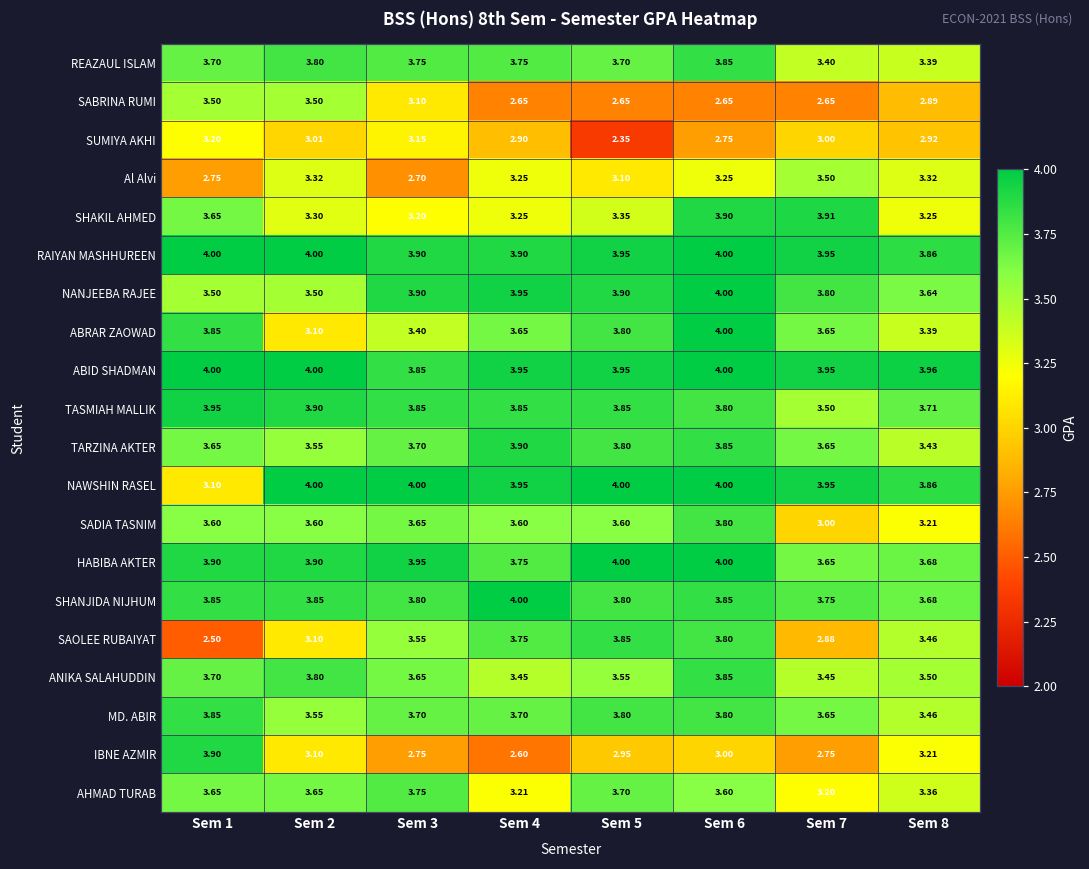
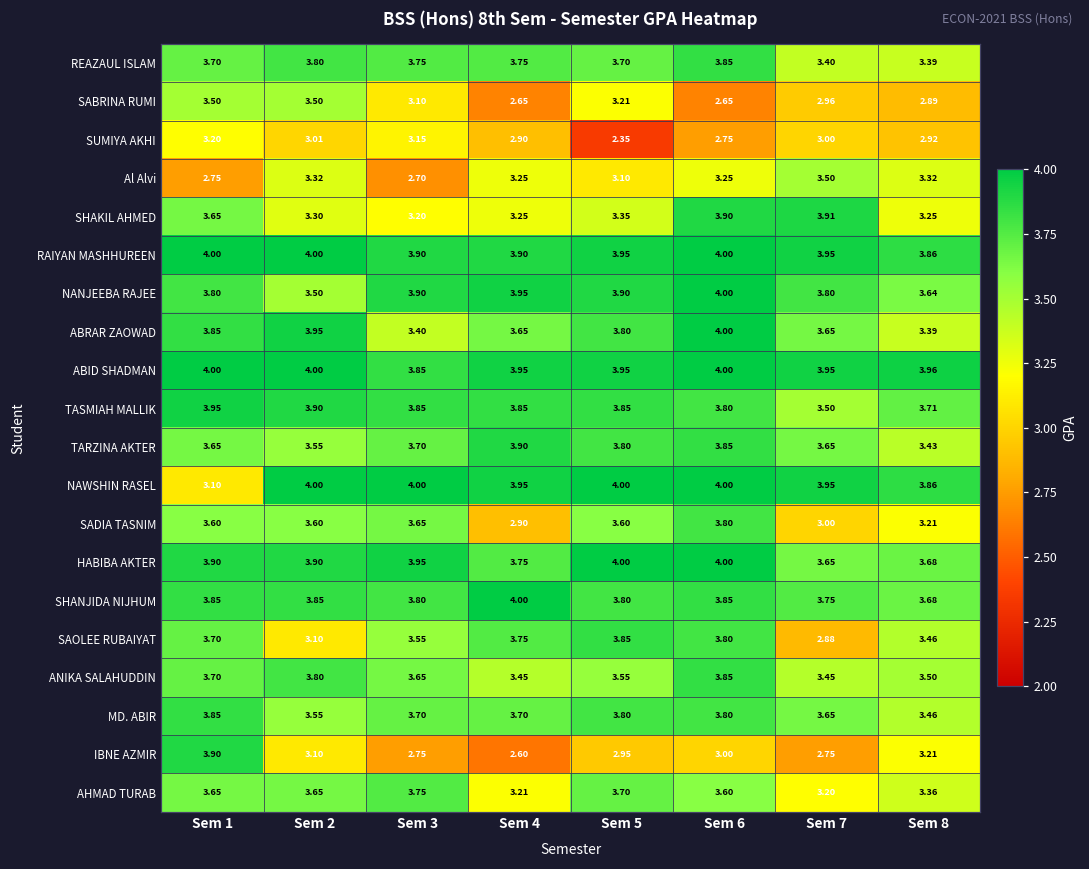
  {
    "REAZAUL ISLAM": {
      "Sem 1": 3.70,
      "Sem 2": 3.80,
      "Sem 3": 3.75,
      "Sem 4": 3.75,
      "Sem 5": 3.70,
      "Sem 6": 3.85,
      "Sem 7": 3.40,
      "Sem 8": 3.39
    },
    "SABRINA RUMI": {
      "Sem 1": 3.50,
      "Sem 2": 3.50,
      "Sem 3": 3.10,
      "Sem 4": 2.65,
-     "Sem 5": 2.65,
+     "Sem 5": 3.21,
      "Sem 6": 2.65,
-     "Sem 7": 2.65,
+     "Sem 7": 2.96,
      "Sem 8": 2.89
    },
    "SUMIYA AKHI": {
      "Sem 1": 3.20,
      "Sem 2": 3.01,
      "Sem 3": 3.15,
      "Sem 4": 2.90,
      "Sem 5": 2.35,
      "Sem 6": 2.75,
      "Sem 7": 3.00,
      "Sem 8": 2.92
    },
    "Al Alvi": {
      "Sem 1": 2.75,
      "Sem 2": 3.32,
      "Sem 3": 2.70,
      "Sem 4": 3.25,
      "Sem 5": 3.10,
      "Sem 6": 3.25,
      "Sem 7": 3.50,
      "Sem 8": 3.32
    },
    "SHAKIL AHMED": {
      "Sem 1": 3.65,
      "Sem 2": 3.30,
      "Sem 3": 3.20,
      "Sem 4": 3.25,
      "Sem 5": 3.35,
      "Sem 6": 3.90,
      "Sem 7": 3.91,
      "Sem 8": 3.25
    },
    "RAIYAN MASHHUREEN": {
      "Sem 1": 4.00,
      "Sem 2": 4.00,
      "Sem 3": 3.90,
      "Sem 4": 3.90,
      "Sem 5": 3.95,
      "Sem 6": 4.00,
      "Sem 7": 3.95,
      "Sem 8": 3.86
    },
    "NANJEEBA RAJEE": {
-     "Sem 1": 3.50,
+     "Sem 1": 3.80,
      "Sem 2": 3.50,
      "Sem 3": 3.90,
      "Sem 4": 3.95,
      "Sem 5": 3.90,
      "Sem 6": 4.00,
      "Sem 7": 3.80,
      "Sem 8": 3.64
    },
    "ABRAR ZAOWAD": {
      "Sem 1": 3.85,
-     "Sem 2": 3.10,
+     "Sem 2": 3.95,
      "Sem 3": 3.40,
      "Sem 4": 3.65,
      "Sem 5": 3.80,
      "Sem 6": 4.00,
      "Sem 7": 3.65,
      "Sem 8": 3.39
    },
    "ABID SHADMAN": {
      "Sem 1": 4.00,
      "Sem 2": 4.00,
      "Sem 3": 3.85,
      "Sem 4": 3.95,
      "Sem 5": 3.95,
      "Sem 6": 4.00,
      "Sem 7": 3.95,
      "Sem 8": 3.96
    },
    "TASMIAH MALLIK": {
      "Sem 1": 3.95,
      "Sem 2": 3.90,
      "Sem 3": 3.85,
      "Sem 4": 3.85,
      "Sem 5": 3.85,
      "Sem 6": 3.80,
      "Sem 7": 3.50,
      "Sem 8": 3.71
    },
    "TARZINA AKTER": {
      "Sem 1": 3.65,
      "Sem 2": 3.55,
      "Sem 3": 3.70,
      "Sem 4": 3.90,
      "Sem 5": 3.80,
      "Sem 6": 3.85,
      "Sem 7": 3.65,
      "Sem 8": 3.43
    },
    "NAWSHIN RASEL": {
      "Sem 1": 3.10,
      "Sem 2": 4.00,
      "Sem 3": 4.00,
      "Sem 4": 3.95,
      "Sem 5": 4.00,
      "Sem 6": 4.00,
      "Sem 7": 3.95,
      "Sem 8": 3.86
    },
    "SADIA TASNIM": {
      "Sem 1": 3.60,
      "Sem 2": 3.60,
      "Sem 3": 3.65,
-     "Sem 4": 3.60,
+     "Sem 4": 2.90,
      "Sem 5": 3.60,
      "Sem 6": 3.80,
      "Sem 7": 3.00,
      "Sem 8": 3.21
    },
    "HABIBA AKTER": {
      "Sem 1": 3.90,
      "Sem 2": 3.90,
      "Sem 3": 3.95,
      "Sem 4": 3.75,
      "Sem 5": 4.00,
      "Sem 6": 4.00,
      "Sem 7": 3.65,
      "Sem 8": 3.68
    },
    "SHANJIDA NIJHUM": {
      "Sem 1": 3.85,
      "Sem 2": 3.85,
      "Sem 3": 3.80,
      "Sem 4": 4.00,
      "Sem 5": 3.80,
      "Sem 6": 3.85,
      "Sem 7": 3.75,
      "Sem 8": 3.68
    },
    "SAOLEE RUBAIYAT": {
-     "Sem 1": 2.50,
+     "Sem 1": 3.70,
      "Sem 2": 3.10,
      "Sem 3": 3.55,
      "Sem 4": 3.75,
      "Sem 5": 3.85,
      "Sem 6": 3.80,
      "Sem 7": 2.88,
      "Sem 8": 3.46
    },
    "ANIKA SALAHUDDIN": {
      "Sem 1": 3.70,
      "Sem 2": 3.80,
      "Sem 3": 3.65,
      "Sem 4": 3.45,
      "Sem 5": 3.55,
      "Sem 6": 3.85,
      "Sem 7": 3.45,
      "Sem 8": 3.50
    },
    "MD. ABIR": {
      "Sem 1": 3.85,
      "Sem 2": 3.55,
      "Sem 3": 3.70,
      "Sem 4": 3.70,
      "Sem 5": 3.80,
      "Sem 6": 3.80,
      "Sem 7": 3.65,
      "Sem 8": 3.46
    },
    "IBNE AZMIR": {
      "Sem 1": 3.90,
      "Sem 2": 3.10,
      "Sem 3": 2.75,
      "Sem 4": 2.60,
      "Sem 5": 2.95,
      "Sem 6": 3.00,
      "Sem 7": 2.75,
      "Sem 8": 3.21
    },
    "AHMAD TURAB": {
      "Sem 1": 3.65,
      "Sem 2": 3.65,
      "Sem 3": 3.75,
      "Sem 4": 3.21,
      "Sem 5": 3.70,
      "Sem 6": 3.60,
      "Sem 7": 3.20,
      "Sem 8": 3.36
    }
  }
